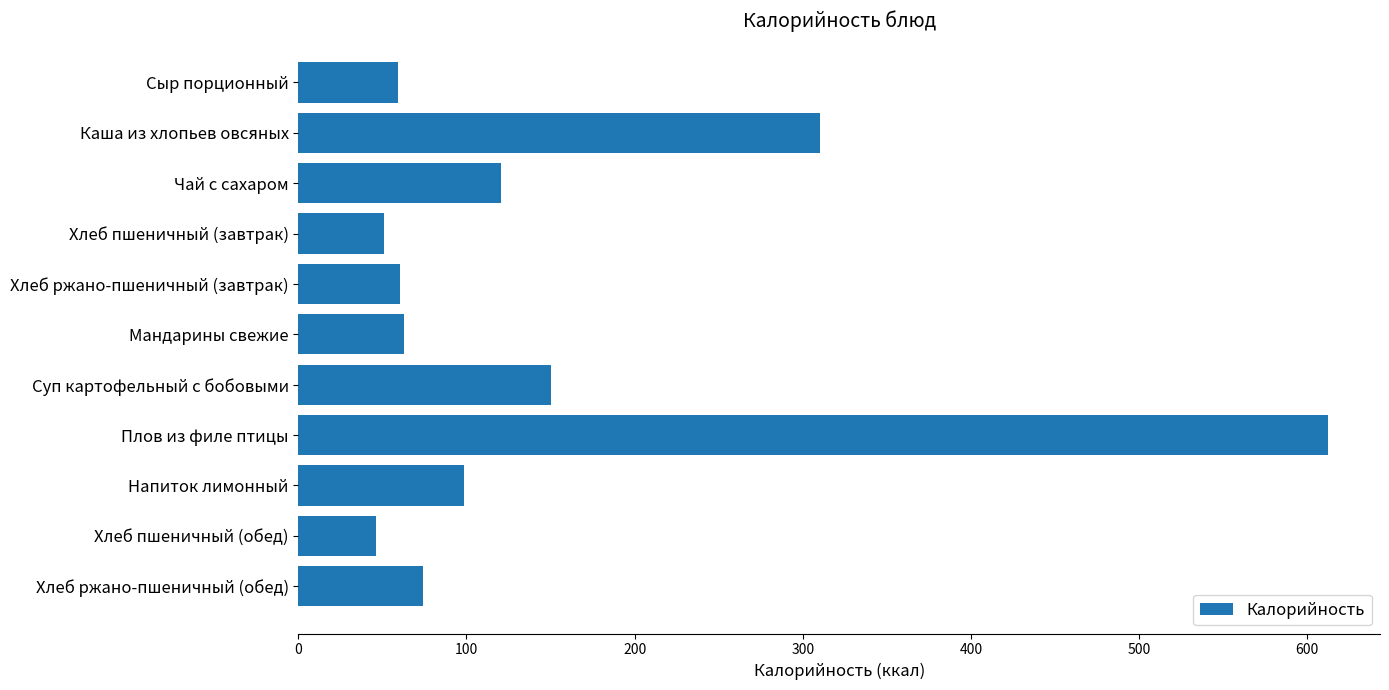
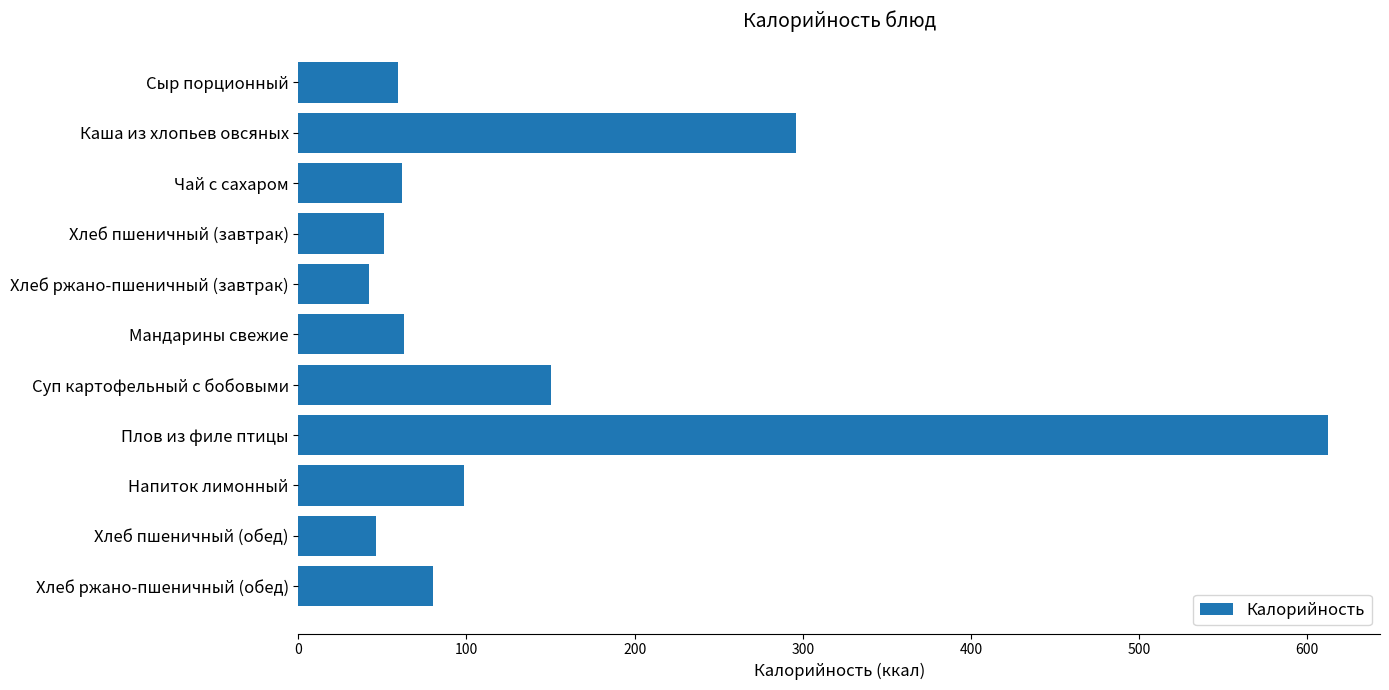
  {
    "Сыр порционный": 59,
-   "Каша из хлопьев овсяных": 311,
-   "Чай с сахаром": 121,
+   "Каша из хлопьев овсяных": 296,
+   "Чай с сахаром": 61,
    "Хлеб пшеничный (завтрак)": 51,
-   "Хлеб ржано-пшеничный (завтрак)": 61,
+   "Хлеб ржано-пшеничный (завтрак)": 42,
    "Мандарины свежие": 63,
    "Суп картофельный с бобовыми": 150,
    "Плов из филе птицы": 613,
    "Напиток лимонный": 98,
    "Хлеб пшеничный (обед)": 46,
-   "Хлеб ржано-пшеничный (обед)": 74
+   "Хлеб ржано-пшеничный (обед)": 80
  }
